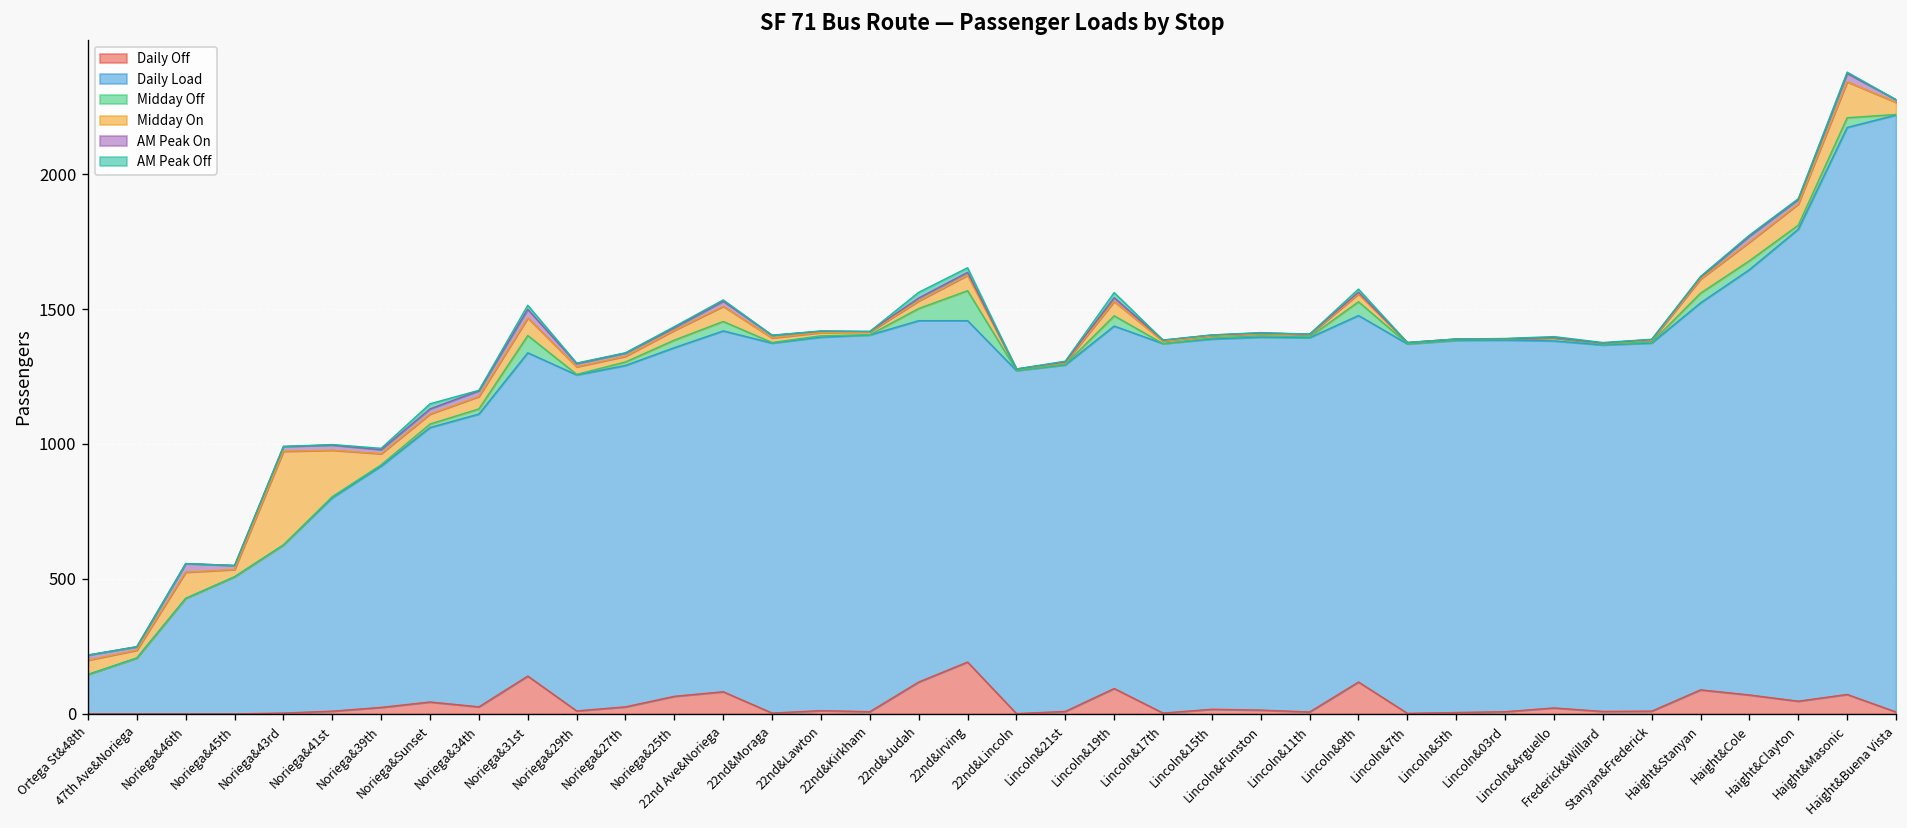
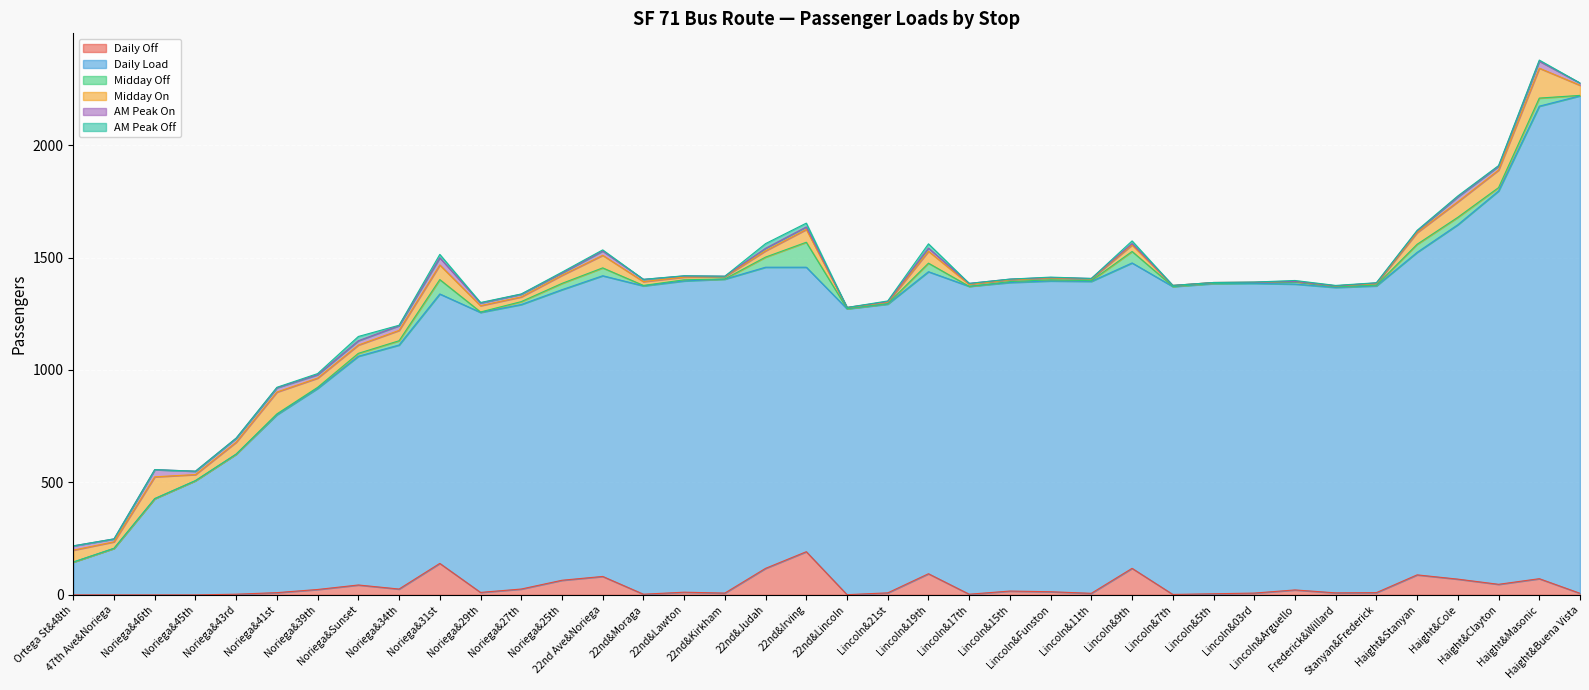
  {
    "Daily Off": {
      "Ortega St&48th": 0,
      "47th Ave&Noriega": 0,
      "Noriega&46th": 0,
      "Noriega&45th": 0,
      "Noriega&43rd": 0,
      "Noriega&41st": 10,
      "Noriega&39th": 20,
      "Noriega&Sunset": 40,
      "Noriega&34th": 30,
      "Noriega&31st": 140,
      "Noriega&29th": 10,
      "Noriega&27th": 30,
      "Noriega&25th": 70,
      "22nd Ave&Noriega": 80,
      "22nd&Moraga": 0,
      "22nd&Lawton": 10,
      "22nd&Kirkham": 10,
      "22nd&Judah": 120,
      "22nd&Irving": 190,
      "22nd&Lincoln": 0,
      "Lincoln&21st": 10,
      "Lincoln&19th": 90,
      "Lincoln&17th": 0,
      "Lincoln&15th": 20,
      "Lincoln&Funston": 10,
      "Lincoln&11th": 10,
      "Lincoln&9th": 120,
      "Lincoln&7th": 0,
      "Lincoln&5th": 10,
      "Lincoln&03rd": 10,
      "Lincoln&Arguello": 20,
      "Frederick&Willard": 10,
      "Stanyan&Frederick": 10,
      "Haight&Stanyan": 90,
      "Haight&Cole": 70,
      "Haight&Clayton": 50,
      "Haight&Masonic": 70,
      "Haight&Buena Vista": 10
    },
    "Daily Load": {
      "Noriega&Sunset": 1020,
      "Noriega&34th": 1090,
      "Noriega&31st": 1200,
      "Noriega&27th": 1270,
      "Noriega&25th": 1290,
      "22nd Ave&Noriega": 1340,
      "22nd&Judah": 1340,
      "22nd&Irving": 1270,
      "Lincoln&19th": 1340,
      "Lincoln&9th": 1360,
      "Haight&Stanyan": 1430,
      "Haight&Cole": 1580,
      "Haight&Clayton": 1750,
      "Haight&Masonic": 2100
    },
    "Midday On": {
      "Ortega St&48th": 50,
      "47th Ave&Noriega": 30,
      "Noriega&46th": 100,
      "Noriega&45th": 30,
-     "Noriega&43rd": 350,
-     "Noriega&41st": 170,
+     "Noriega&43rd": 50,
+     "Noriega&41st": 100,
      "Noriega&39th": 40,
      "Noriega&Sunset": 40,
      "Noriega&34th": 50,
      "Noriega&31st": 70,
      "Noriega&29th": 30,
      "Noriega&27th": 20,
      "22nd Ave&Noriega": 60,
      "Lincoln&19th": 50,
      "Haight&Cole": 70,
      "Haight&Clayton": 80,
      "Haight&Masonic": 130
    },
    "AM Peak On": {
      "Noriega&Sunset": 20,
      "Noriega&31st": 30,
      "Lincoln&19th": 10
    }
  }
